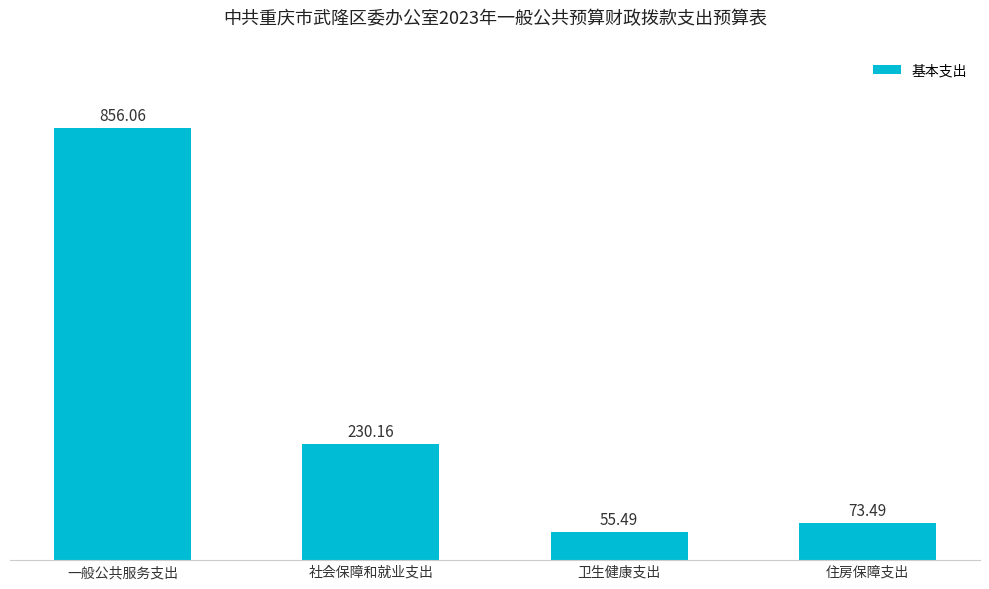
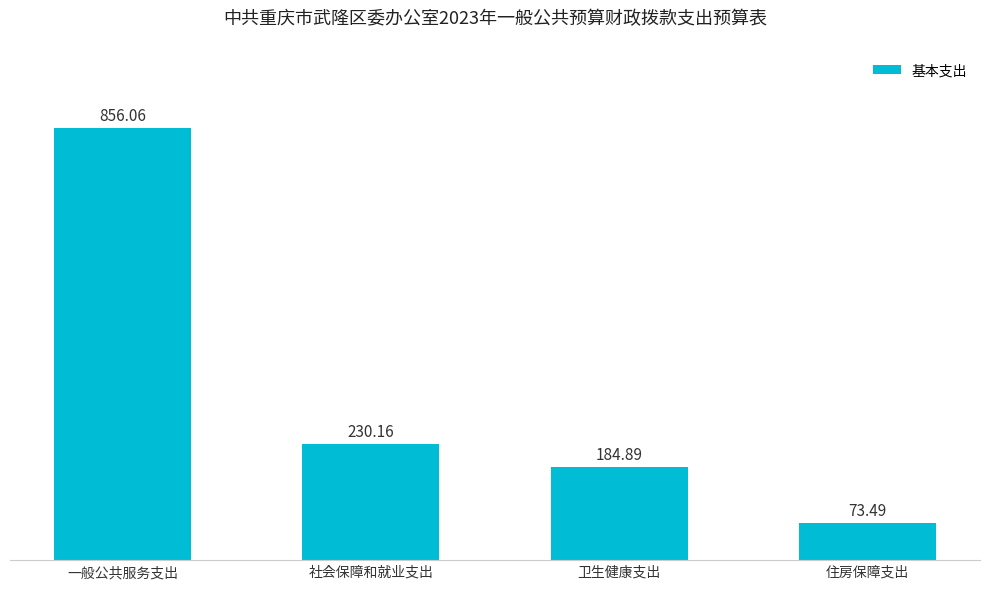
  {
    "一般公共服务支出": 856.06,
    "社会保障和就业支出": 230.16,
-   "卫生健康支出": 55.49,
+   "卫生健康支出": 184.89,
    "住房保障支出": 73.49
  }
